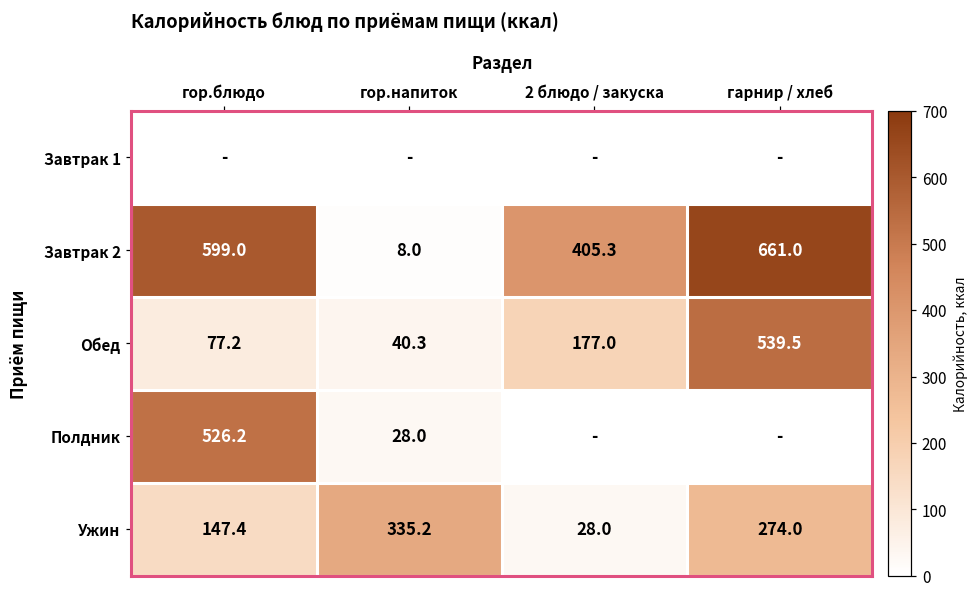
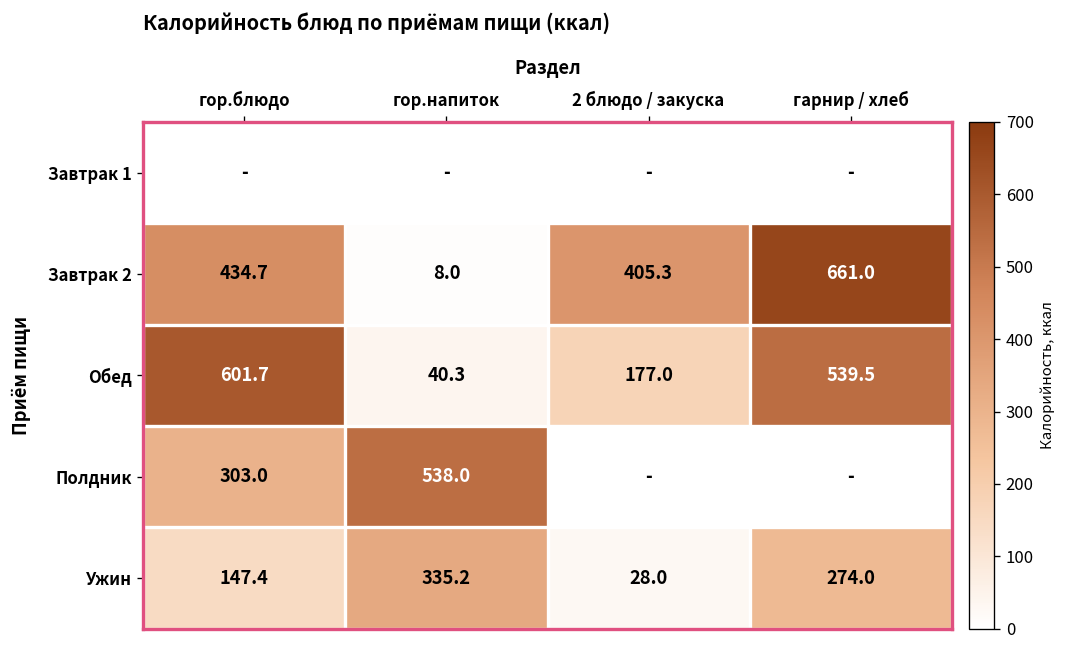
  {
    "Завтрак 2": {
-     "гор.блюдо": 599.0,
+     "гор.блюдо": 434.7,
      "гор.напиток": 8.0,
      "2 блюдо / закуска": 405.3,
      "гарнир / хлеб": 661.0
    },
    "Обед": {
-     "гор.блюдо": 77.2,
+     "гор.блюдо": 601.7,
      "гор.напиток": 40.3,
      "2 блюдо / закуска": 177.0,
      "гарнир / хлеб": 539.5
    },
    "Полдник": {
-     "гор.блюдо": 526.2,
-     "гор.напиток": 28.0
+     "гор.блюдо": 303.0,
+     "гор.напиток": 538.0
    },
    "Ужин": {
      "гор.блюдо": 147.4,
      "гор.напиток": 335.2,
      "2 блюдо / закуска": 28.0,
      "гарнир / хлеб": 274.0
    }
  }
